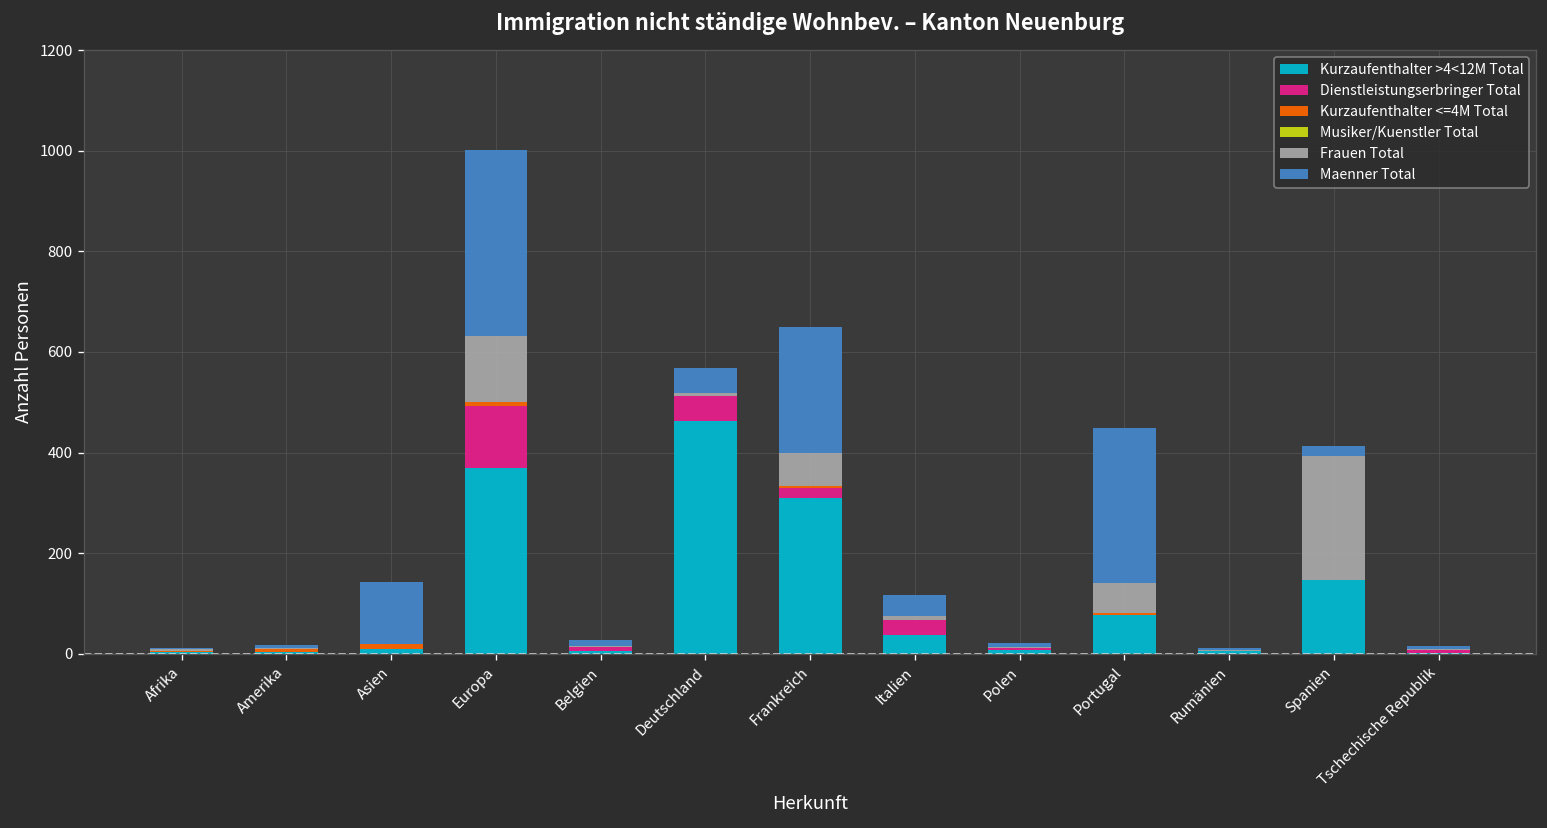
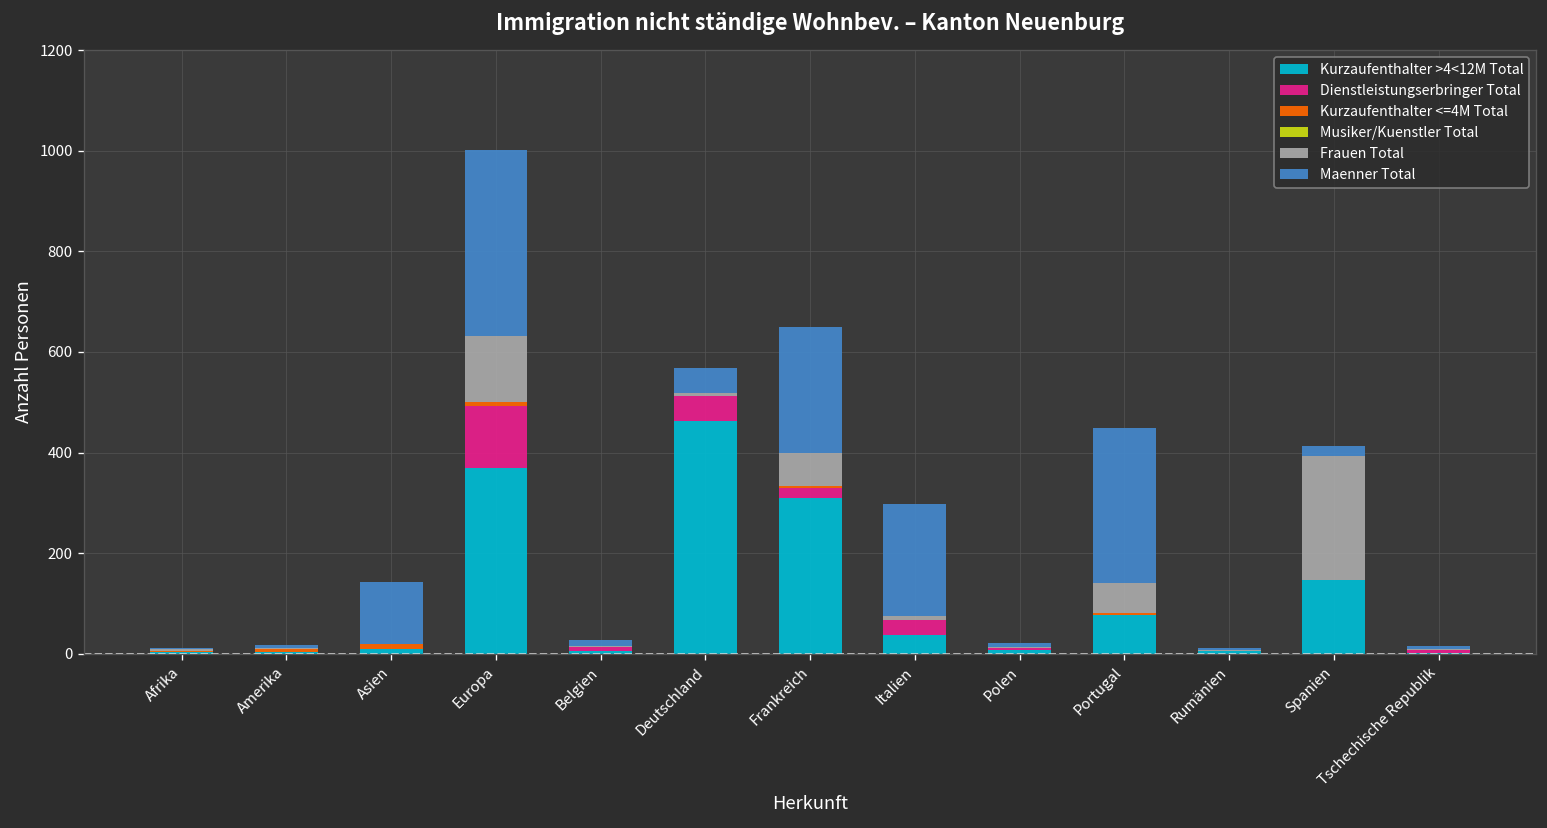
  {
    "Kurzaufenthalter >4<12M Total": {
      "Asien": 10,
      "Europa": 370,
      "Deutschland": 460,
      "Frankreich": 310,
      "Italien": 40,
      "Polen": 10,
      "Portugal": 80,
      "Rumänien": 10,
      "Spanien": 150
    },
    "Dienstleistungserbringer Total": {
      "Afrika": 0,
      "Amerika": 0,
      "Asien": 0,
      "Europa": 120,
      "Belgien": 10,
      "Deutschland": 50,
      "Frankreich": 20,
      "Italien": 30,
      "Rumänien": 0,
      "Spanien": 0,
      "Tschechische Republik": 10
    },
    "Musiker/Kuenstler Total": {
      "Afrika": 0,
      "Amerika": 0,
      "Belgien": 0,
      "Deutschland": 0,
      "Frankreich": 0,
      "Italien": 0,
      "Polen": 0,
      "Portugal": 0,
      "Rumänien": 0,
      "Spanien": 0,
      "Tschechische Republik": 0
    },
    "Frauen Total": {
      "Asien": 0,
      "Europa": 130,
      "Frankreich": 70,
      "Italien": 10,
      "Portugal": 60,
      "Spanien": 250
    },
    "Maenner Total": {
      "Amerika": 10,
      "Asien": 120,
      "Europa": 370,
      "Belgien": 10,
      "Deutschland": 50,
      "Frankreich": 250,
-     "Italien": 40,
+     "Italien": 220,
      "Polen": 10,
      "Portugal": 310,
      "Spanien": 20,
      "Tschechische Republik": 10
    }
  }
